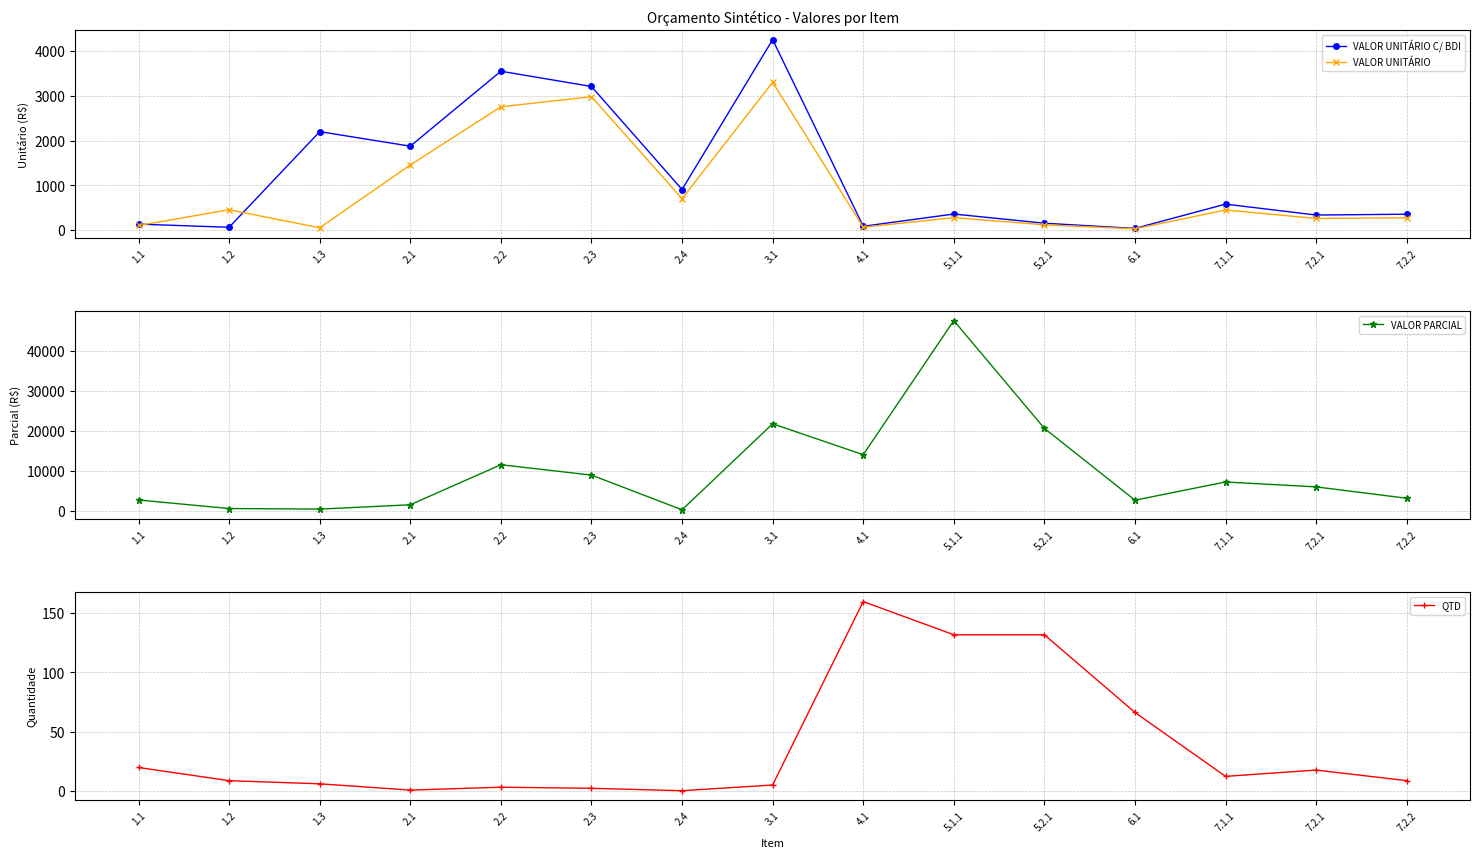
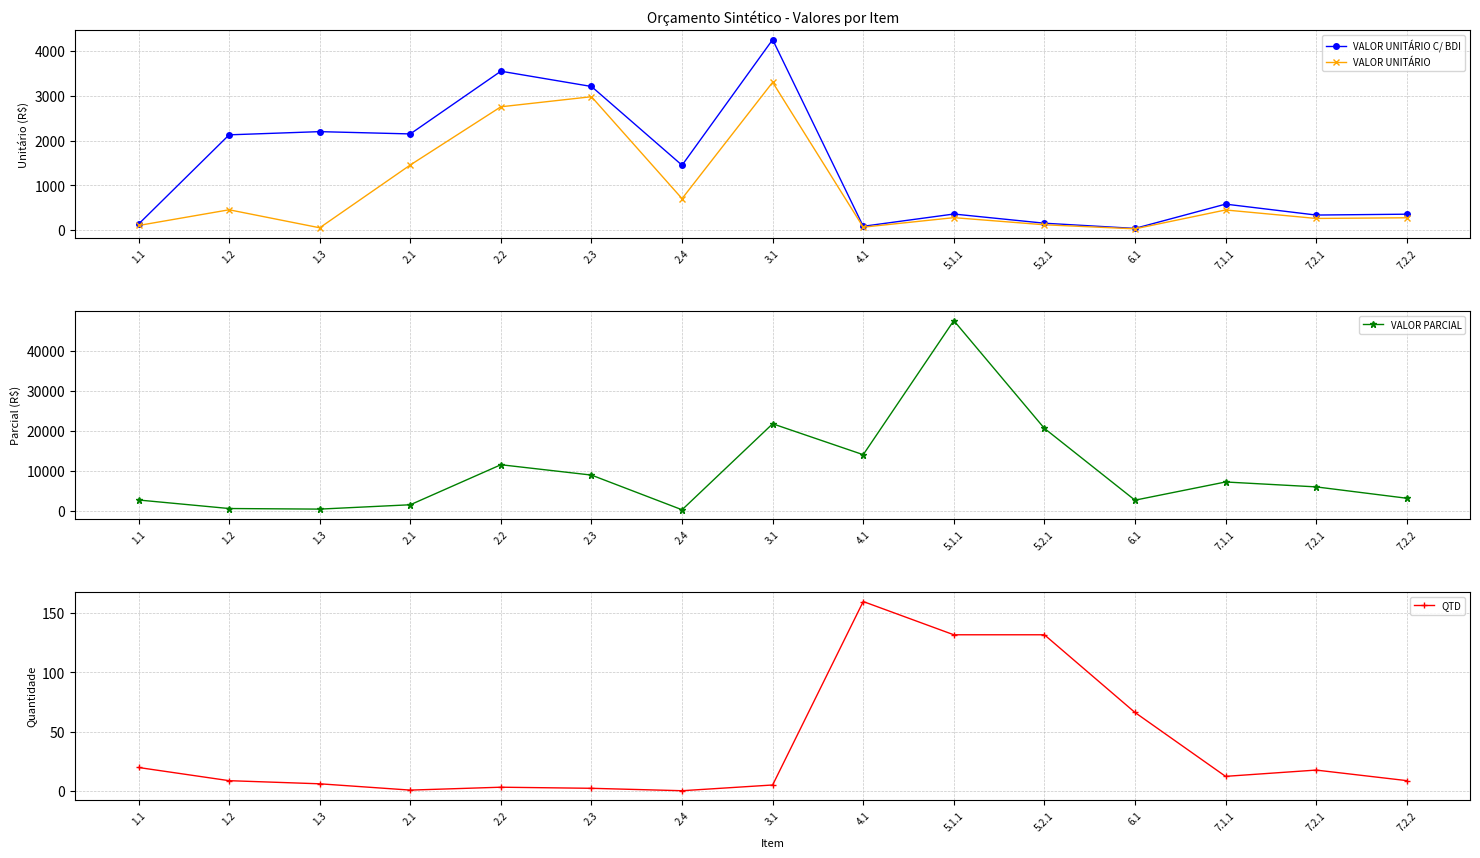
  {
    "Orçamento Sintético - Valores por Item": {
      "VALOR UNITÁRIO C/ BDI": {
-       "1.2": 100,
+       "1.2": 2100,
        "1.3": 2200,
-       "2.1": 1900,
+       "2.1": 2100,
        "2.2": 3500,
        "2.3": 3200,
-       "2.4": 900,
+       "2.4": 1400,
        "3.1": 4200,
        "5.1.1": 400,
        "7.1.1": 600,
        "7.2.1": 300,
        "7.2.2": 400
      },
      "VALOR UNITÁRIO": {
        "1.2": 500,
        "1.3": 100,
        "2.1": 1500,
        "2.2": 2800,
        "2.3": 3000,
        "2.4": 700,
        "3.1": 3300,
        "5.1.1": 300,
        "7.1.1": 500,
        "7.2.1": 300,
        "7.2.2": 300
      }
    }
  }
